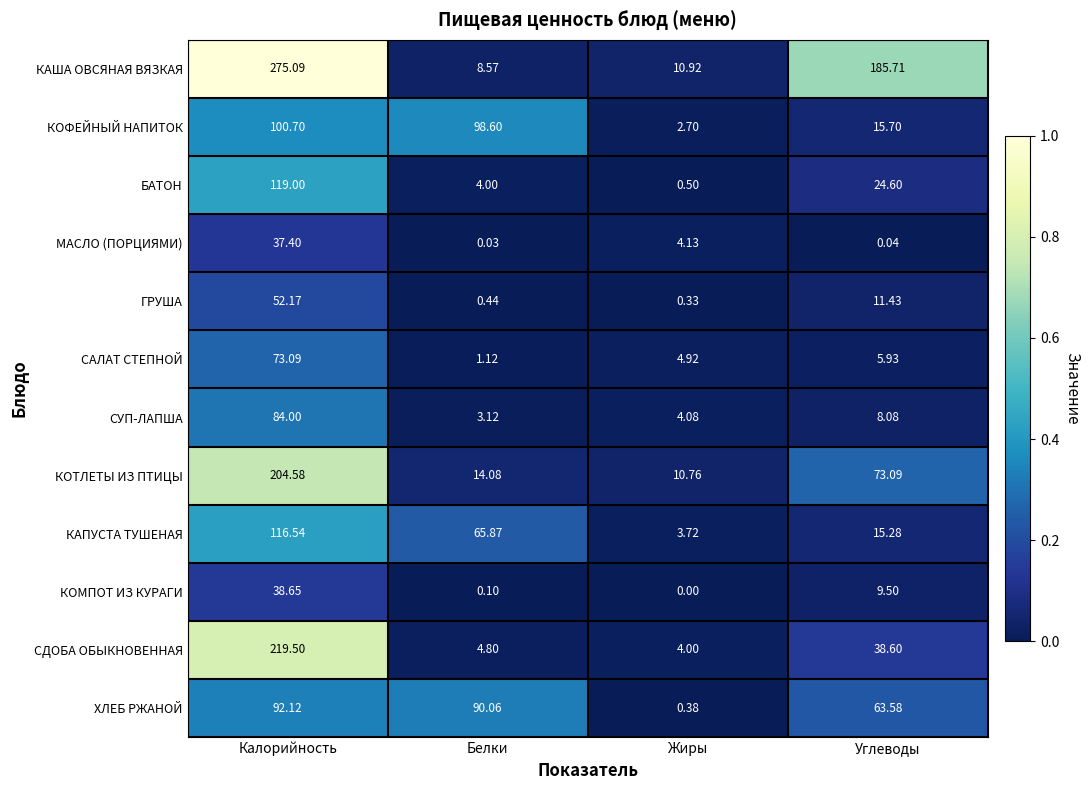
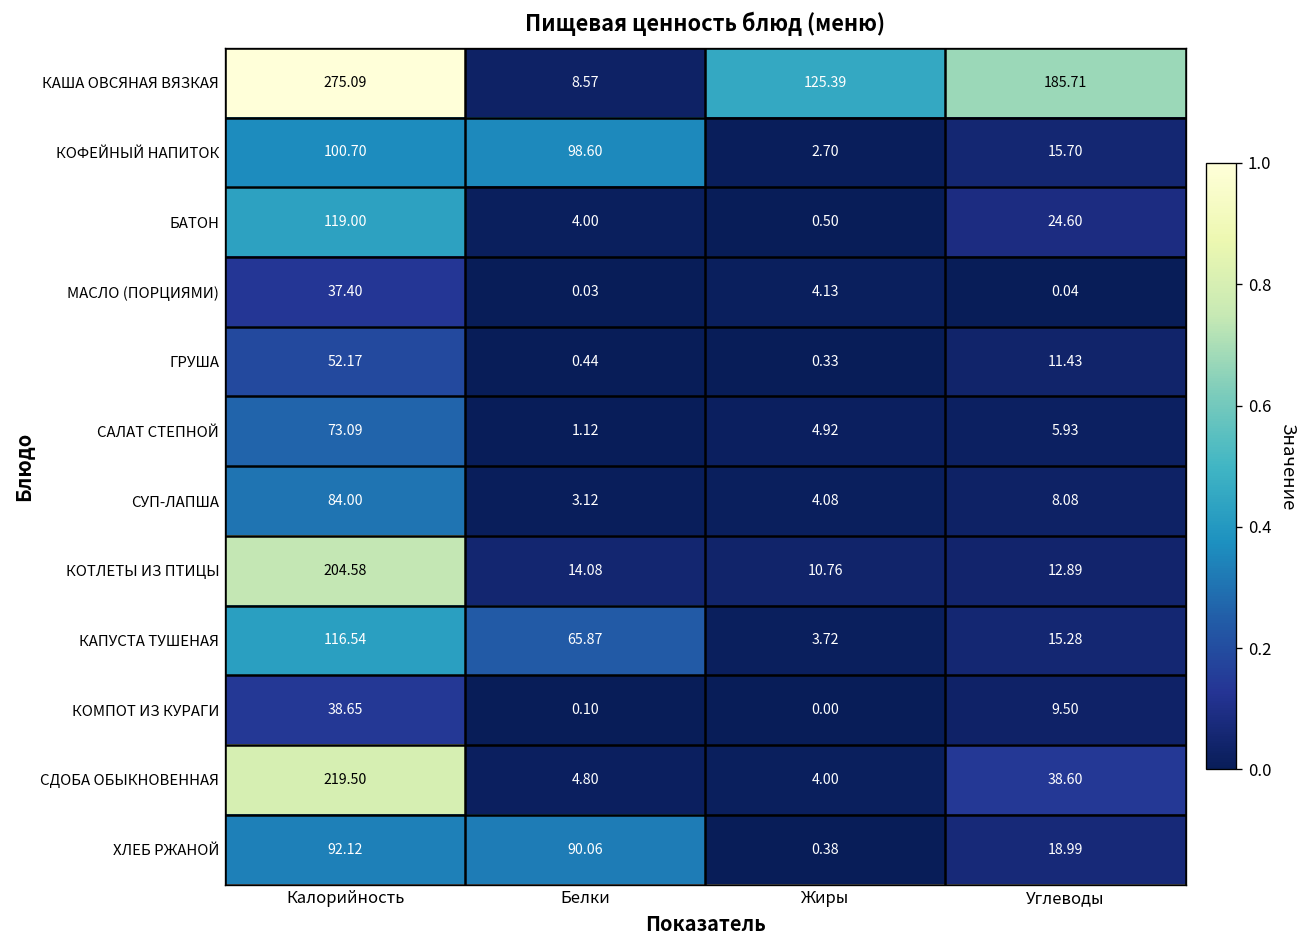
  {
    "КАША ОВСЯНАЯ ВЯЗКАЯ": {
      "Калорийность": 275.09,
      "Белки": 8.57,
-     "Жиры": 10.92,
+     "Жиры": 125.39,
      "Углеводы": 185.71
    },
    "КОФЕЙНЫЙ НАПИТОК": {
      "Калорийность": 100.70,
      "Белки": 98.60,
      "Жиры": 2.70,
      "Углеводы": 15.70
    },
    "БАТОН": {
      "Калорийность": 119.00,
      "Белки": 4.00,
      "Жиры": 0.50,
      "Углеводы": 24.60
    },
    "МАСЛО (ПОРЦИЯМИ)": {
      "Калорийность": 37.40,
      "Белки": 0.03,
      "Жиры": 4.13,
      "Углеводы": 0.04
    },
    "ГРУША": {
      "Калорийность": 52.17,
      "Белки": 0.44,
      "Жиры": 0.33,
      "Углеводы": 11.43
    },
    "САЛАТ СТЕПНОЙ": {
      "Калорийность": 73.09,
      "Белки": 1.12,
      "Жиры": 4.92,
      "Углеводы": 5.93
    },
    "СУП-ЛАПША": {
      "Калорийность": 84.00,
      "Белки": 3.12,
      "Жиры": 4.08,
      "Углеводы": 8.08
    },
    "КОТЛЕТЫ ИЗ ПТИЦЫ": {
      "Калорийность": 204.58,
      "Белки": 14.08,
      "Жиры": 10.76,
-     "Углеводы": 73.09
+     "Углеводы": 12.89
    },
    "КАПУСТА ТУШЕНАЯ": {
      "Калорийность": 116.54,
      "Белки": 65.87,
      "Жиры": 3.72,
      "Углеводы": 15.28
    },
    "КОМПОТ ИЗ КУРАГИ": {
      "Калорийность": 38.65,
      "Белки": 0.10,
      "Жиры": 0.00,
      "Углеводы": 9.50
    },
    "СДОБА ОБЫКНОВЕННАЯ": {
      "Калорийность": 219.50,
      "Белки": 4.80,
      "Жиры": 4.00,
      "Углеводы": 38.60
    },
    "ХЛЕБ РЖАНОЙ": {
      "Калорийность": 92.12,
      "Белки": 90.06,
      "Жиры": 0.38,
-     "Углеводы": 63.58
+     "Углеводы": 18.99
    }
  }
